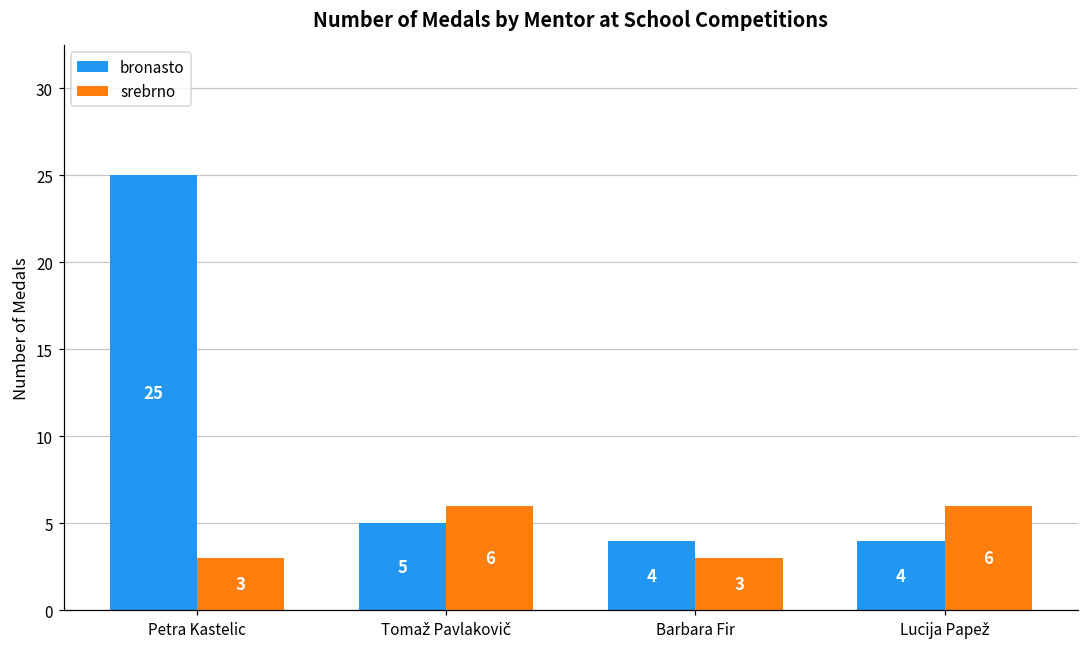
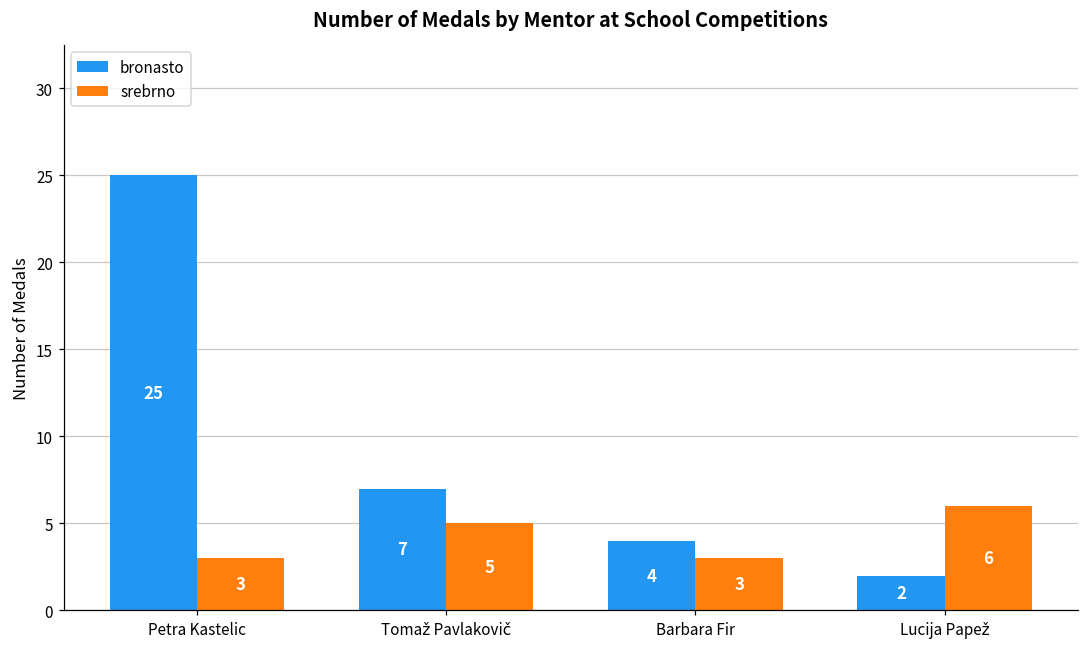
  {
    "bronasto": {
      "Petra Kastelic": 25,
-     "Tomaž Pavlakovič": 5,
+     "Tomaž Pavlakovič": 7,
      "Barbara Fir": 4,
-     "Lucija Papež": 4
+     "Lucija Papež": 2
    },
    "srebrno": {
      "Petra Kastelic": 3,
-     "Tomaž Pavlakovič": 6,
+     "Tomaž Pavlakovič": 5,
      "Barbara Fir": 3,
      "Lucija Papež": 6
    }
  }
